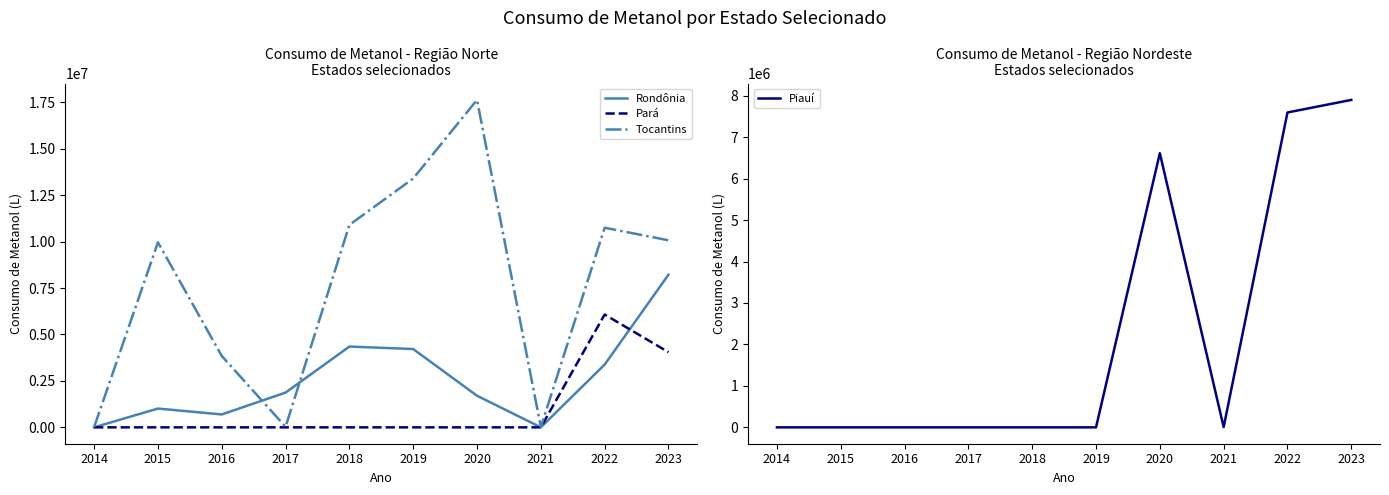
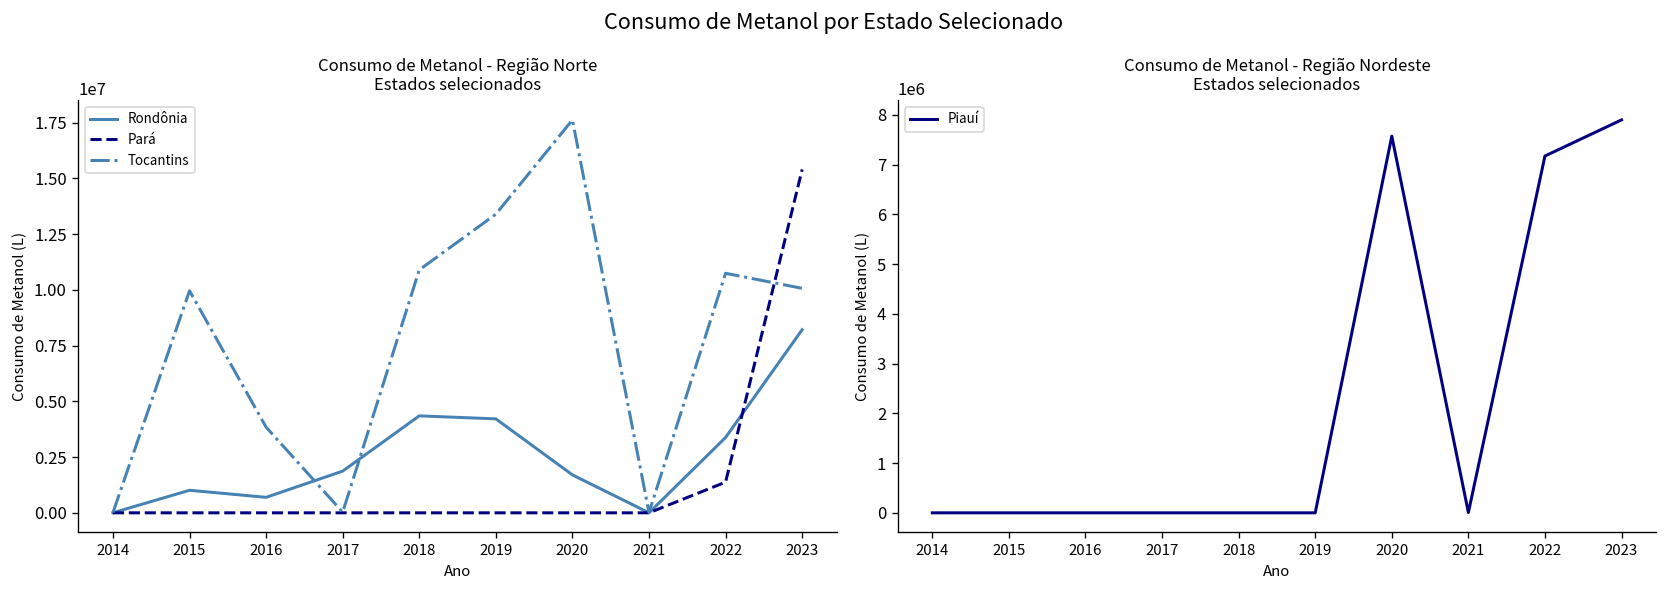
  {
    "Consumo de Metanol - Região Norte Estados selecionados": {
      "Pará": {
        "2015": 0,
        "2016": 0,
        "2018": 0,
        "2019": 0,
        "2020": 0,
-       "2022": 6100000,
-       "2023": 4000000
+       "2022": 1400000,
+       "2023": 15400000
      }
    },
    "Consumo de Metanol - Região Nordeste Estados selecionados": {
      "2014": 0,
      "2015": 0,
      "2016": 0,
      "2017": 0,
      "2018": 0,
      "2019": 0,
-     "2020": 6600000,
+     "2020": 7600000,
      "2021": 0,
-     "2022": 7600000,
+     "2022": 7200000,
      "2023": 7900000
    }
  }
